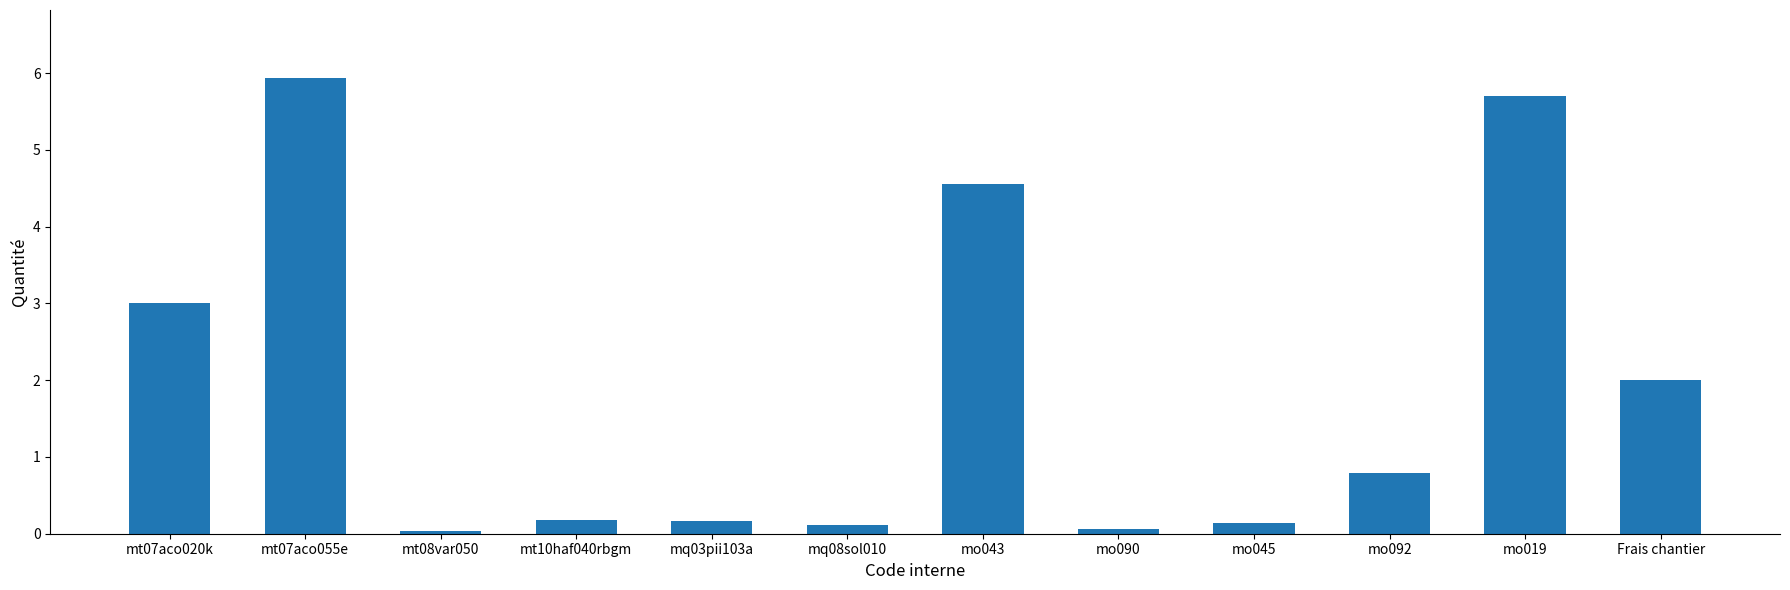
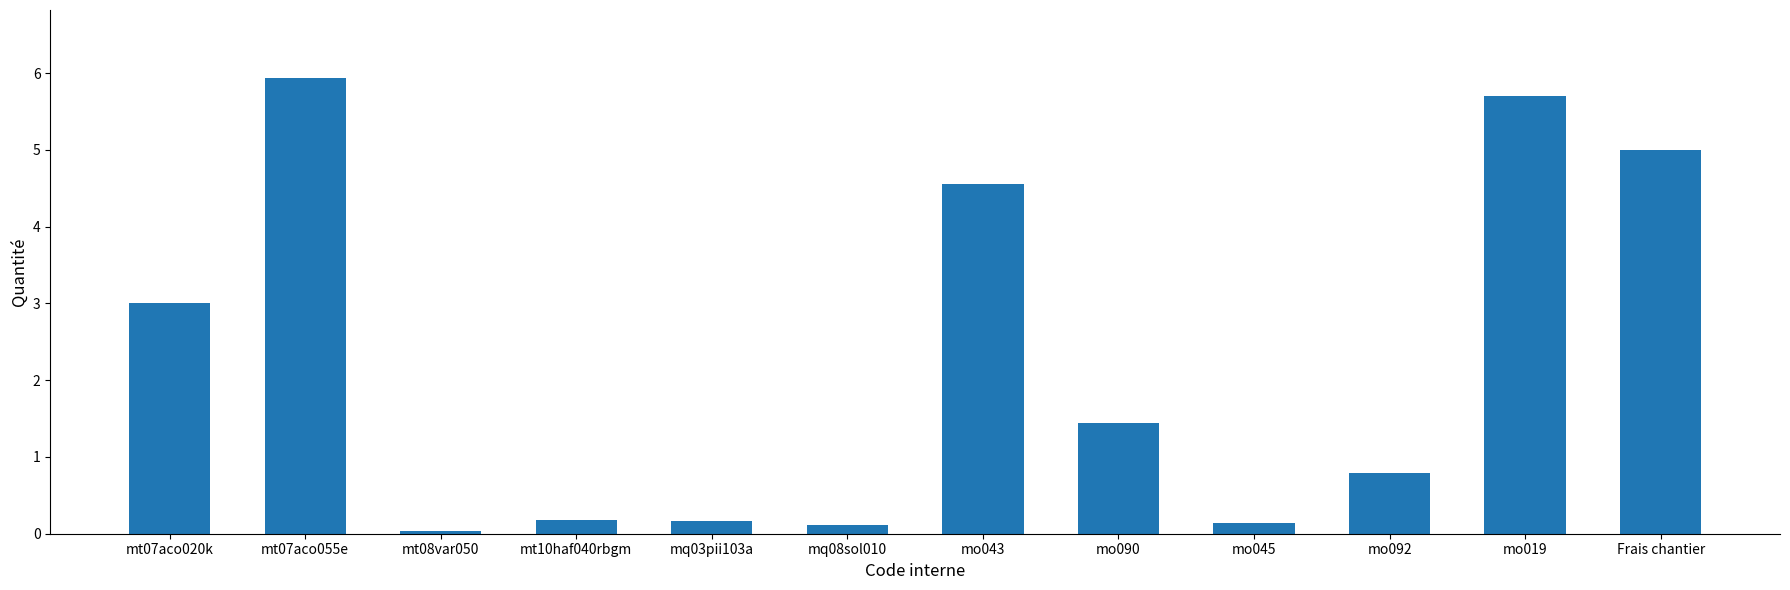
  {
    "mt07aco020k": 3.0,
    "mt07aco055e": 5.9,
    "mt08var050": 0.0,
    "mt10haf040rbgm": 0.2,
    "mq03pii103a": 0.2,
    "mq08sol010": 0.1,
    "mo043": 4.6,
-   "mo090": 0.1,
+   "mo090": 1.4,
    "mo045": 0.1,
    "mo092": 0.8,
    "mo019": 5.7,
-   "Frais chantier": 2
+   "Frais chantier": 5
  }
